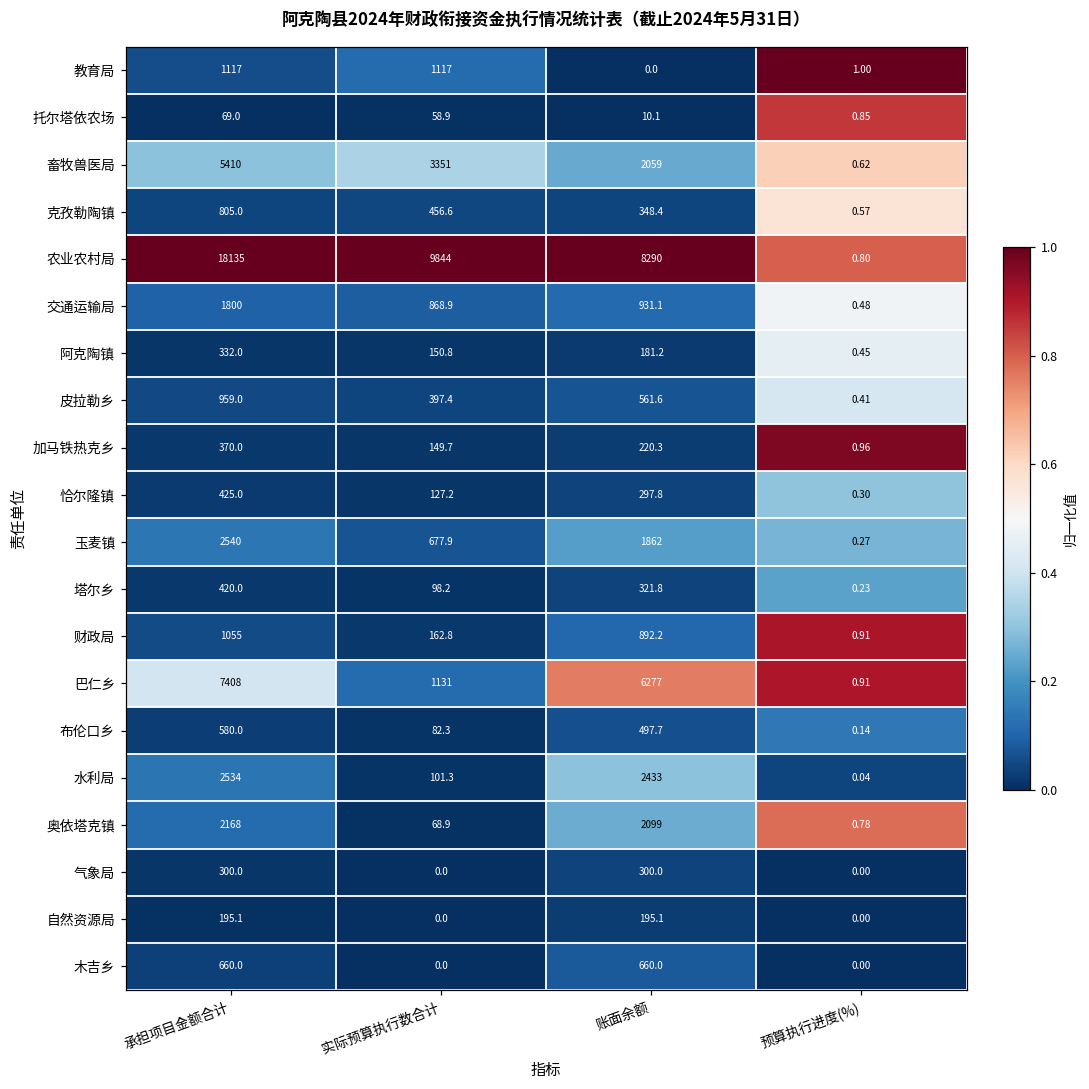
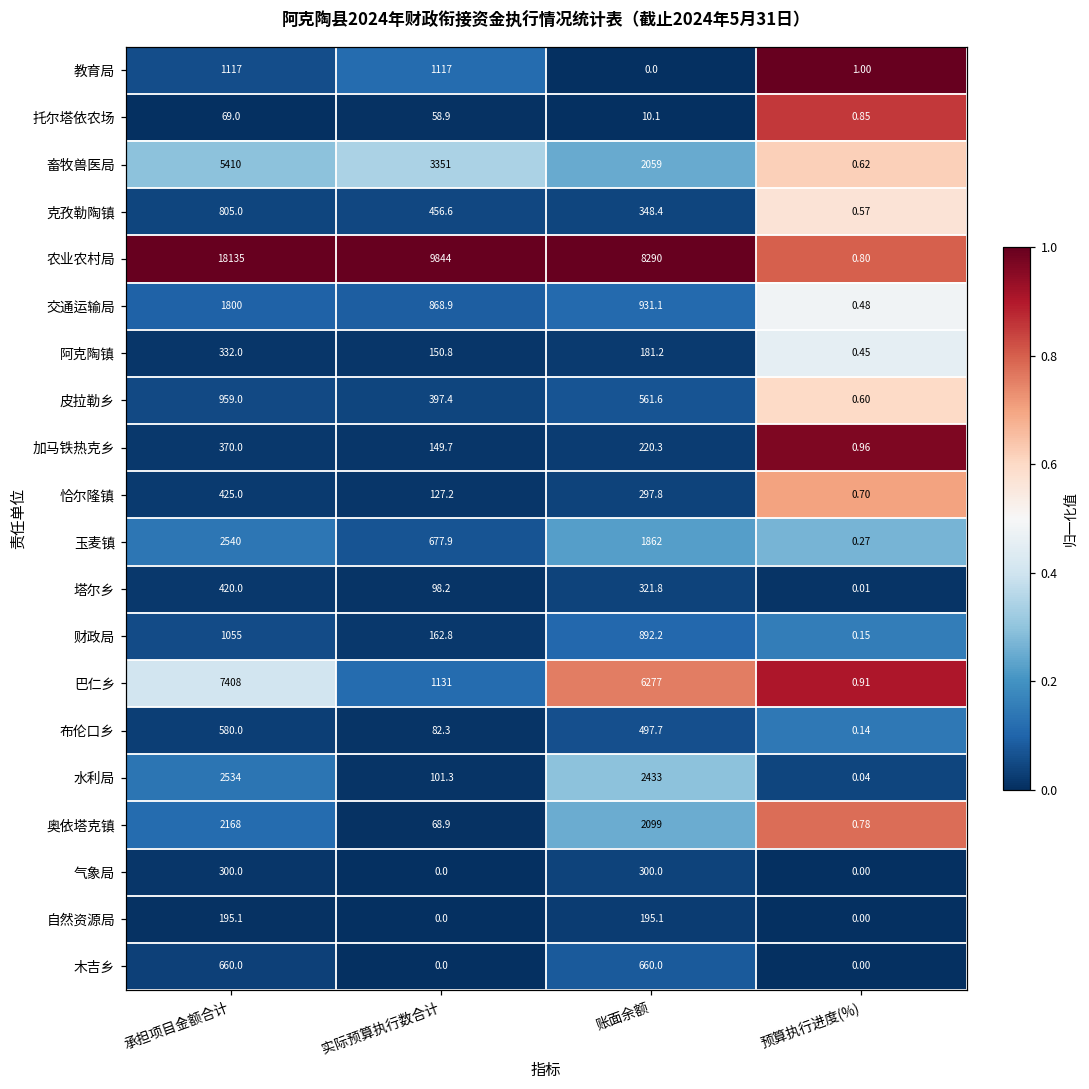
  {
    "教育局": {
      "承担项目金额合计": 1117,
      "实际预算执行数合计": 1117,
      "账面余额": 0.0,
      "预算执行进度(%)": 1.00
    },
    "托尔塔依农场": {
      "承担项目金额合计": 69.0,
      "实际预算执行数合计": 58.9,
      "账面余额": 10.1,
      "预算执行进度(%)": 0.85
    },
    "畜牧兽医局": {
      "承担项目金额合计": 5410,
      "实际预算执行数合计": 3351,
      "账面余额": 2059,
      "预算执行进度(%)": 0.62
    },
    "克孜勒陶镇": {
      "承担项目金额合计": 805.0,
      "实际预算执行数合计": 456.6,
      "账面余额": 348.4,
      "预算执行进度(%)": 0.57
    },
    "农业农村局": {
      "承担项目金额合计": 18135,
      "实际预算执行数合计": 9844,
      "账面余额": 8290,
      "预算执行进度(%)": 0.80
    },
    "交通运输局": {
      "承担项目金额合计": 1800,
      "实际预算执行数合计": 868.9,
      "账面余额": 931.1,
      "预算执行进度(%)": 0.48
    },
    "阿克陶镇": {
      "承担项目金额合计": 332.0,
      "实际预算执行数合计": 150.8,
      "账面余额": 181.2,
      "预算执行进度(%)": 0.45
    },
    "皮拉勒乡": {
      "承担项目金额合计": 959.0,
      "实际预算执行数合计": 397.4,
      "账面余额": 561.6,
-     "预算执行进度(%)": 0.41
+     "预算执行进度(%)": 0.60
    },
    "加马铁热克乡": {
      "承担项目金额合计": 370.0,
      "实际预算执行数合计": 149.7,
      "账面余额": 220.3,
      "预算执行进度(%)": 0.96
    },
    "恰尔隆镇": {
      "承担项目金额合计": 425.0,
      "实际预算执行数合计": 127.2,
      "账面余额": 297.8,
-     "预算执行进度(%)": 0.30
+     "预算执行进度(%)": 0.70
    },
    "玉麦镇": {
      "承担项目金额合计": 2540,
      "实际预算执行数合计": 677.9,
      "账面余额": 1862,
      "预算执行进度(%)": 0.27
    },
    "塔尔乡": {
      "承担项目金额合计": 420.0,
      "实际预算执行数合计": 98.2,
      "账面余额": 321.8,
-     "预算执行进度(%)": 0.23
+     "预算执行进度(%)": 0.01
    },
    "财政局": {
      "承担项目金额合计": 1055,
      "实际预算执行数合计": 162.8,
      "账面余额": 892.2,
-     "预算执行进度(%)": 0.91
+     "预算执行进度(%)": 0.15
    },
    "巴仁乡": {
      "承担项目金额合计": 7408,
      "实际预算执行数合计": 1131,
      "账面余额": 6277,
      "预算执行进度(%)": 0.91
    },
    "布伦口乡": {
      "承担项目金额合计": 580.0,
      "实际预算执行数合计": 82.3,
      "账面余额": 497.7,
      "预算执行进度(%)": 0.14
    },
    "水利局": {
      "承担项目金额合计": 2534,
      "实际预算执行数合计": 101.3,
      "账面余额": 2433,
      "预算执行进度(%)": 0.04
    },
    "奥依塔克镇": {
      "承担项目金额合计": 2168,
      "实际预算执行数合计": 68.9,
      "账面余额": 2099,
      "预算执行进度(%)": 0.78
    },
    "气象局": {
      "承担项目金额合计": 300.0,
      "实际预算执行数合计": 0.0,
      "账面余额": 300.0,
      "预算执行进度(%)": 0.00
    },
    "自然资源局": {
      "承担项目金额合计": 195.1,
      "实际预算执行数合计": 0.0,
      "账面余额": 195.1,
      "预算执行进度(%)": 0.00
    },
    "木吉乡": {
      "承担项目金额合计": 660.0,
      "实际预算执行数合计": 0.0,
      "账面余额": 660.0,
      "预算执行进度(%)": 0.00
    }
  }
